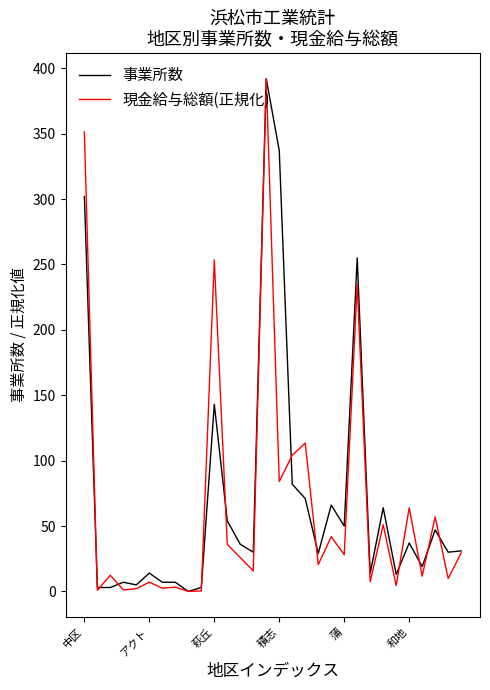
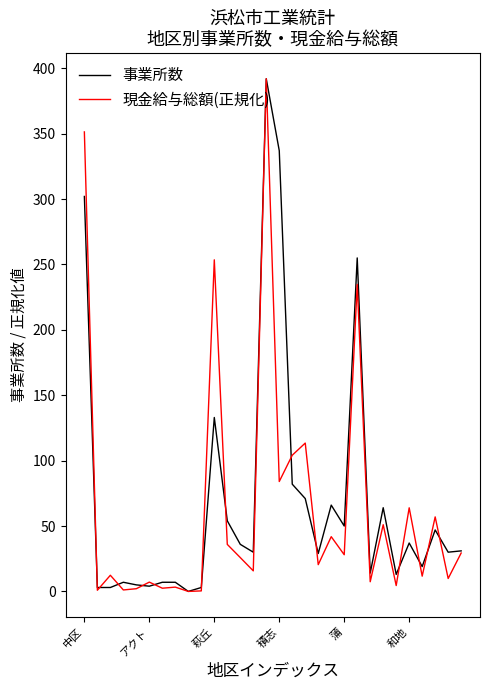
  {
    "事業所数": {
      "中区": 302,
-     "アクト": 14,
-     "萩丘": 143,
+     "アクト": 4,
+     "萩丘": 133,
      "積志": 337,
      "蒲": 50,
      "和地": 37
    },
    "現金給与総額(正規化)": {
      "中区": 351,
      "アクト": 7,
      "萩丘": 254,
      "積志": 84,
      "蒲": 28,
      "和地": 64
    }
  }
